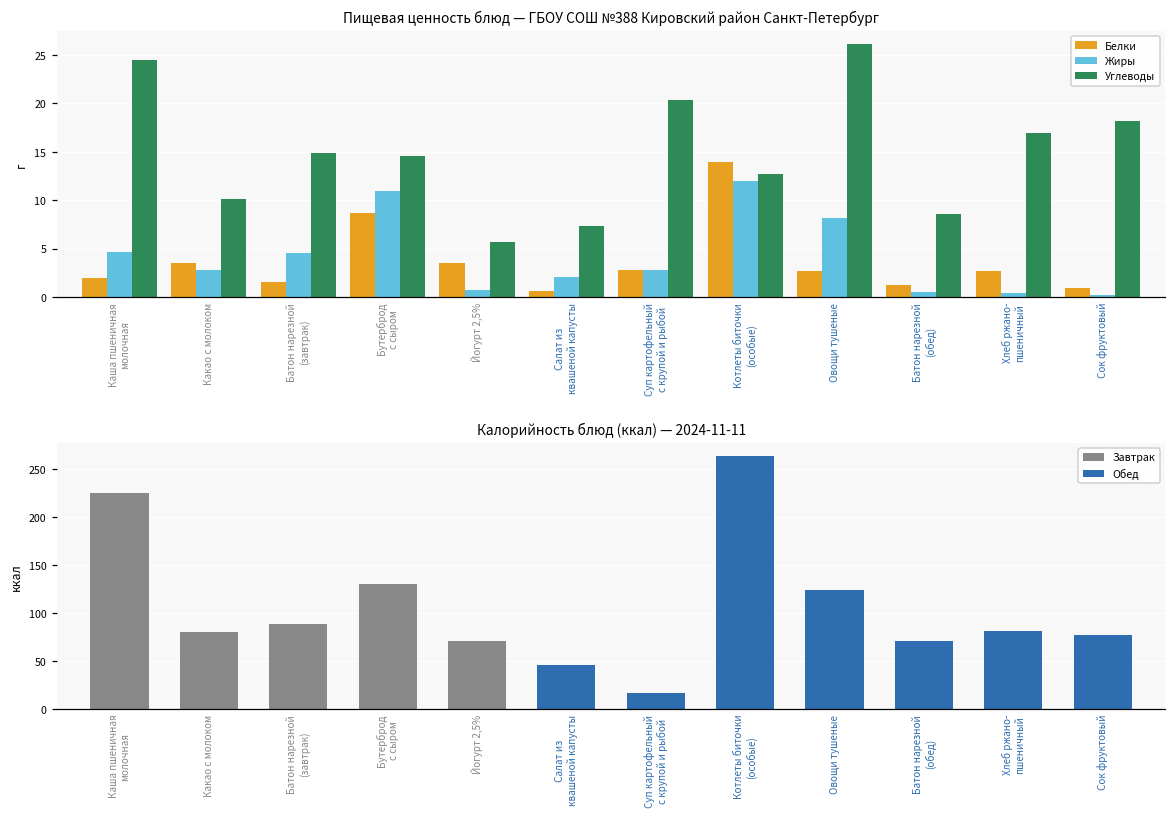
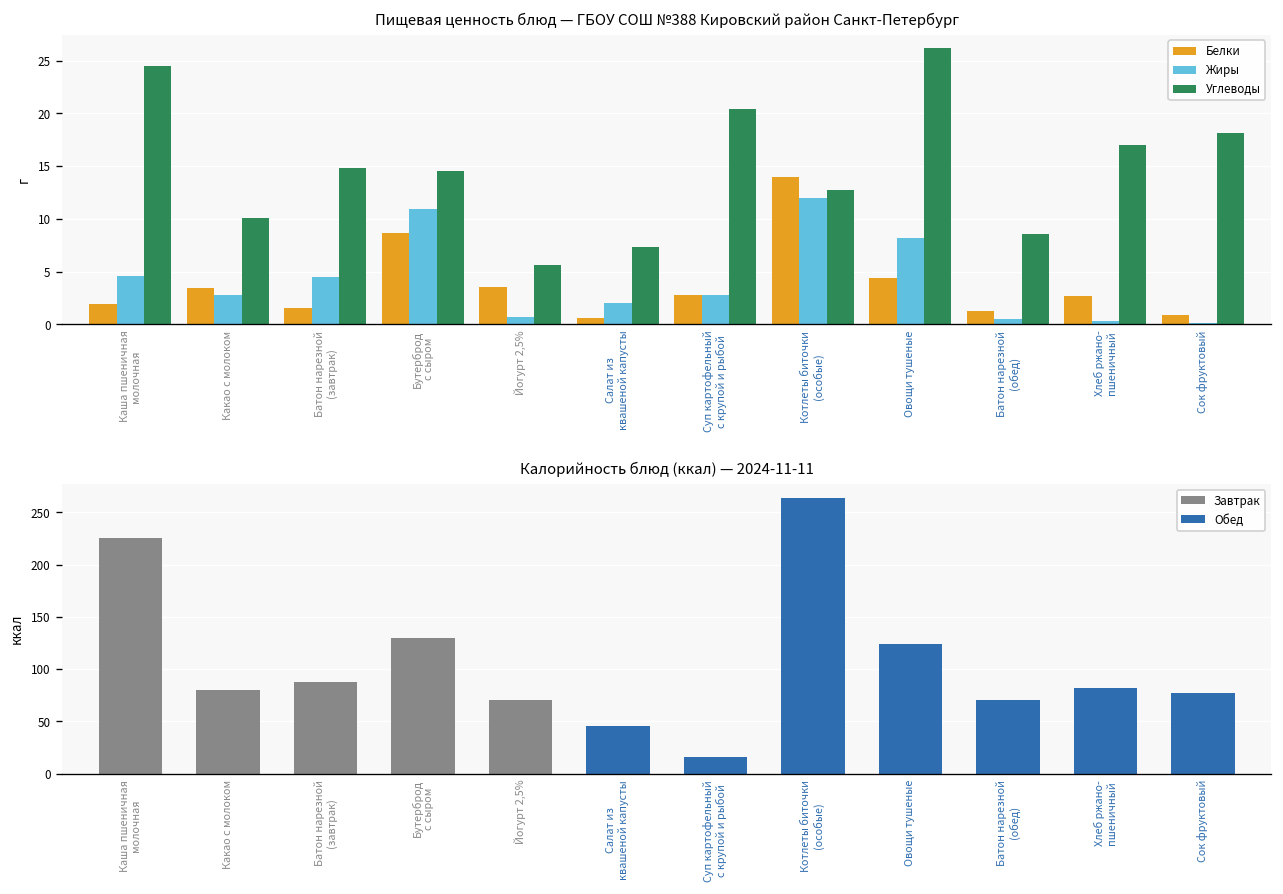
  {
    "Пищевая ценность блюд — ГБОУ СОШ №388 Кировский район Санкт-Петербург": {
      "Белки": {
        "Каша пшеничная молочная": 2,
        "Какао с молоком": 3,
        "Батон нарезной (завтрак)": 2,
        "Бутерброд с сыром": 9,
        "Йогурт 2,5%": 4,
        "Салат из квашеной капусты": 1,
        "Суп картофельный с крупой и рыбой": 3,
        "Котлеты биточки (особые)": 14,
-       "Овощи тушеные": 3,
+       "Овощи тушеные": 4,
        "Батон нарезной (обед)": 1,
        "Хлеб ржано- пшеничный": 3,
        "Сок фруктовый": 1
      },
      "Жиры": {
        "Каша пшеничная молочная": 5,
        "Какао с молоком": 3,
        "Батон нарезной (завтрак)": 5,
        "Бутерброд с сыром": 11,
        "Йогурт 2,5%": 1,
        "Салат из квашеной капусты": 2,
        "Суп картофельный с крупой и рыбой": 3,
        "Котлеты биточки (особые)": 12,
        "Овощи тушеные": 8,
        "Батон нарезной (обед)": 0,
        "Хлеб ржано- пшеничный": 0
      },
      "Углеводы": {
        "Каша пшеничная молочная": 25,
        "Какао с молоком": 10,
        "Батон нарезной (завтрак)": 15,
        "Бутерброд с сыром": 15,
        "Йогурт 2,5%": 6,
        "Салат из квашеной капусты": 7,
        "Суп картофельный с крупой и рыбой": 20,
        "Котлеты биточки (особые)": 13,
        "Овощи тушеные": 26,
        "Батон нарезной (обед)": 9,
        "Хлеб ржано- пшеничный": 17,
        "Сок фруктовый": 18
      }
    },
    "Калорийность блюд (ккал) — 2024-11-11": {
      "Каша пшеничная молочная": 230,
      "Какао с молоком": 80,
      "Батон нарезной (завтрак)": 90,
      "Бутерброд с сыром": 130,
      "Йогурт 2,5%": 70,
      "Салат из квашеной капусты": 50,
      "Суп картофельный с крупой и рыбой": 20,
      "Котлеты биточки (особые)": 260,
      "Овощи тушеные": 120,
      "Батон нарезной (обед)": 70,
      "Хлеб ржано- пшеничный": 80,
      "Сок фруктовый": 80
    }
  }
